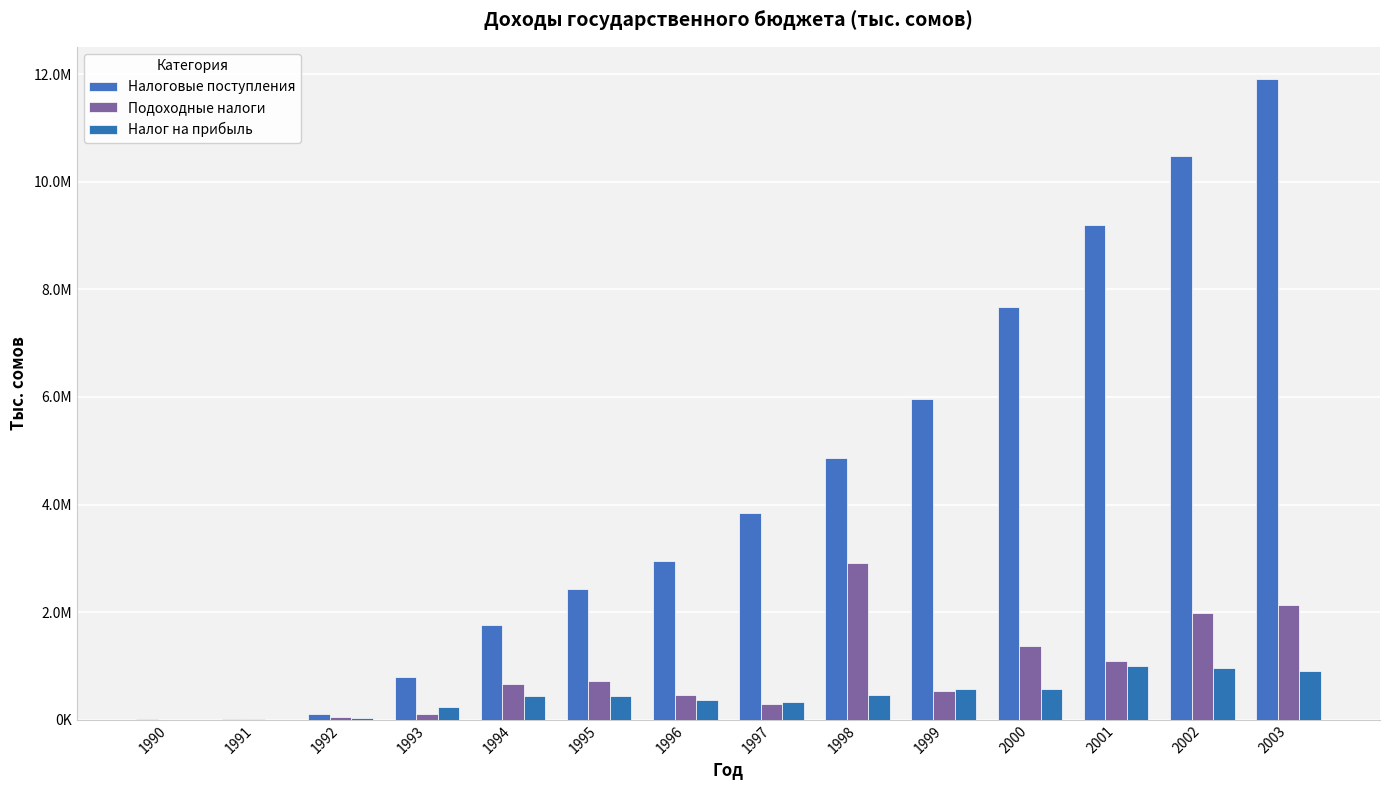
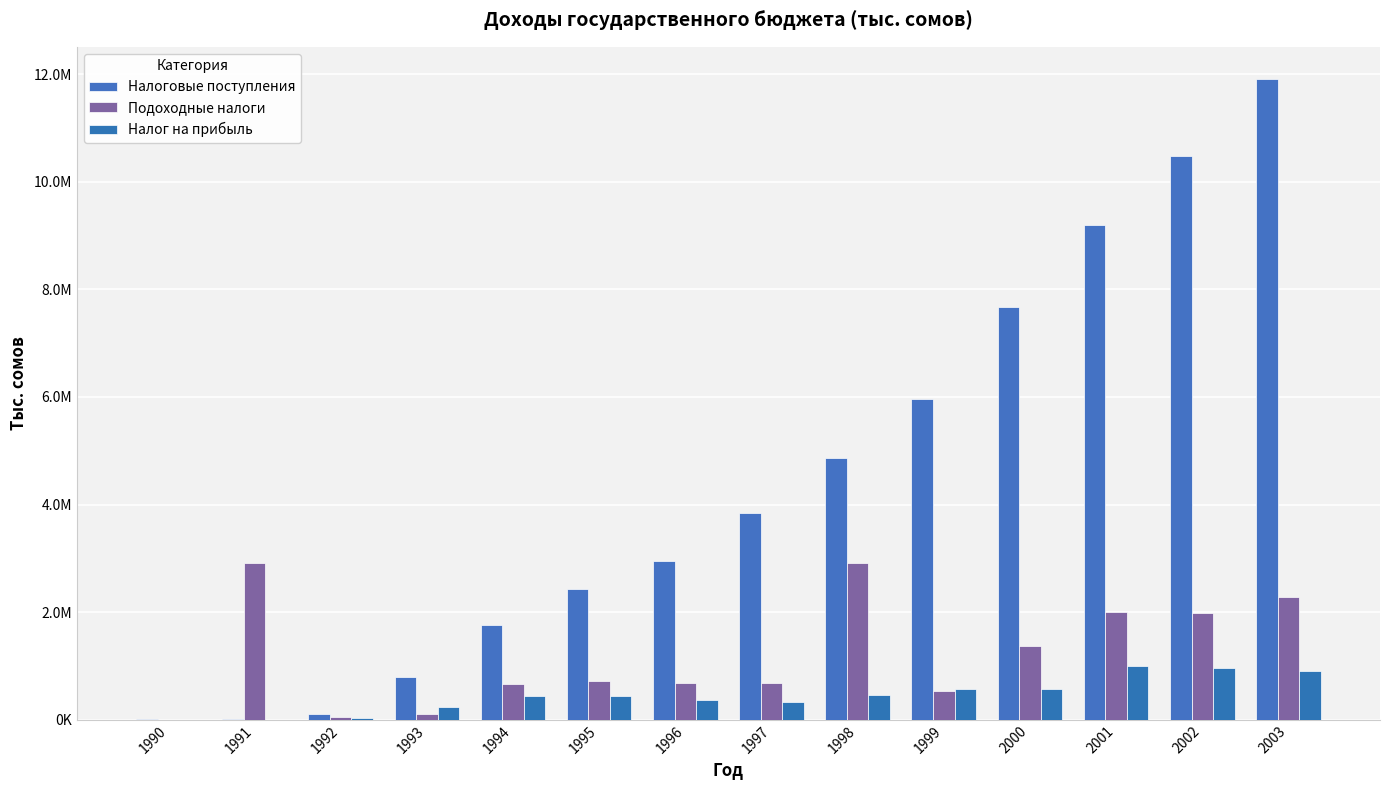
  {
    "Подоходные налоги": {
-     "1991": 0,
+     "1991": 2900000,
      "1992": 100000,
      "1993": 100000,
      "1994": 700000,
      "1995": 700000,
-     "1996": 500000,
-     "1997": 300000,
+     "1996": 700000,
+     "1997": 700000,
      "1998": 2900000,
      "1999": 500000,
      "2000": 1400000,
-     "2001": 1100000,
+     "2001": 2000000,
      "2002": 2000000,
-     "2003": 2100000
+     "2003": 2300000
    }
  }
